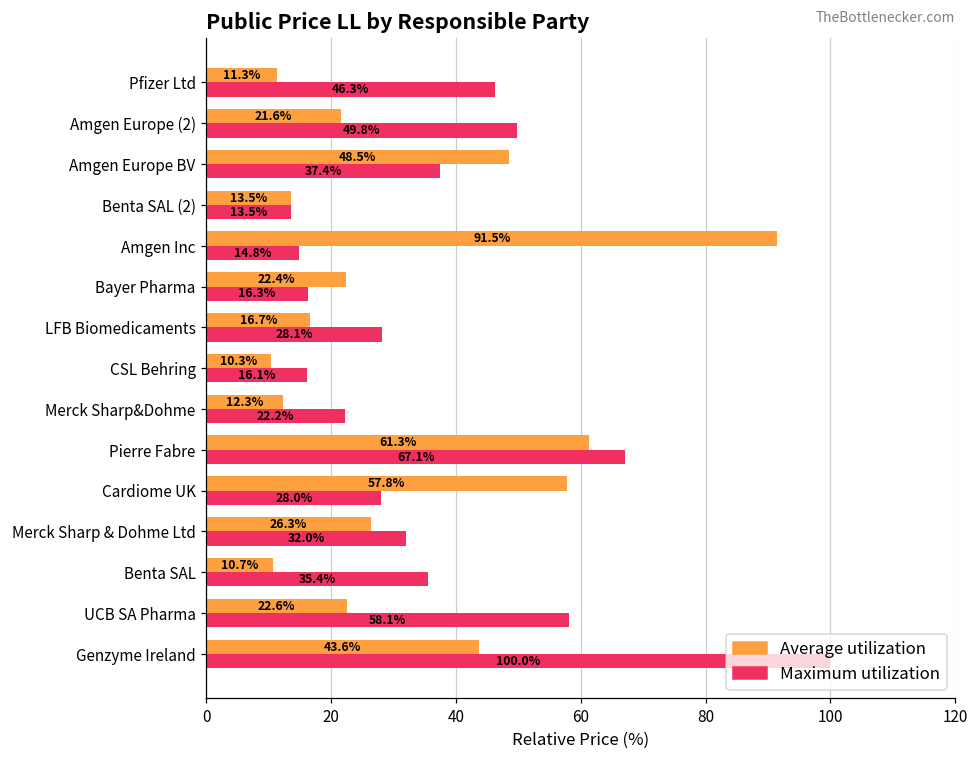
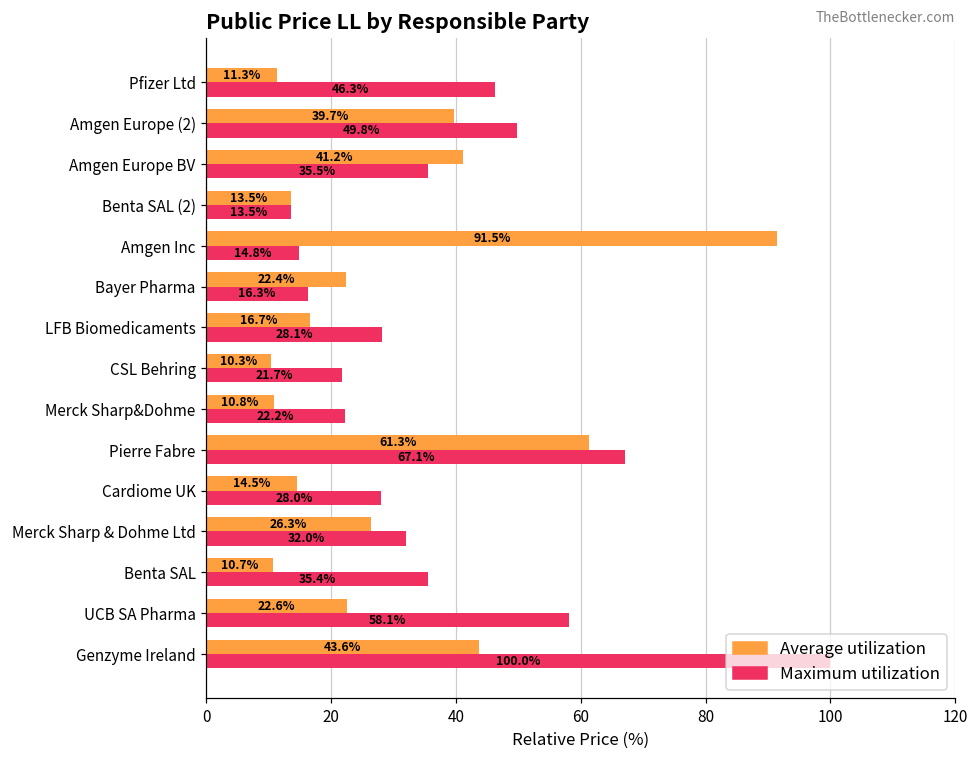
  {
    "Average utilization": {
      "Pfizer Ltd": "11.3%",
-     "Amgen Europe (2)": "21.6%",
-     "Amgen Europe BV": "48.5%",
+     "Amgen Europe (2)": "39.7%",
+     "Amgen Europe BV": "41.2%",
      "Benta SAL (2)": "13.5%",
      "Amgen Inc": "91.5%",
      "Bayer Pharma": "22.4%",
      "LFB Biomedicaments": "16.7%",
      "CSL Behring": "10.3%",
-     "Merck Sharp&Dohme": "12.3%",
+     "Merck Sharp&Dohme": "10.8%",
      "Pierre Fabre": "61.3%",
-     "Cardiome UK": "57.8%",
+     "Cardiome UK": "14.5%",
      "Merck Sharp & Dohme Ltd": "26.3%",
      "Benta SAL": "10.7%",
      "UCB SA Pharma": "22.6%",
      "Genzyme Ireland": "43.6%"
    },
    "Maximum utilization": {
      "Pfizer Ltd": "46.3%",
      "Amgen Europe (2)": "49.8%",
-     "Amgen Europe BV": "37.4%",
+     "Amgen Europe BV": "35.5%",
      "Benta SAL (2)": "13.5%",
      "Amgen Inc": "14.8%",
      "Bayer Pharma": "16.3%",
      "LFB Biomedicaments": "28.1%",
-     "CSL Behring": "16.1%",
+     "CSL Behring": "21.7%",
      "Merck Sharp&Dohme": "22.2%",
      "Pierre Fabre": "67.1%",
      "Cardiome UK": "28.0%",
      "Merck Sharp & Dohme Ltd": "32.0%",
      "Benta SAL": "35.4%",
      "UCB SA Pharma": "58.1%"
    }
  }
